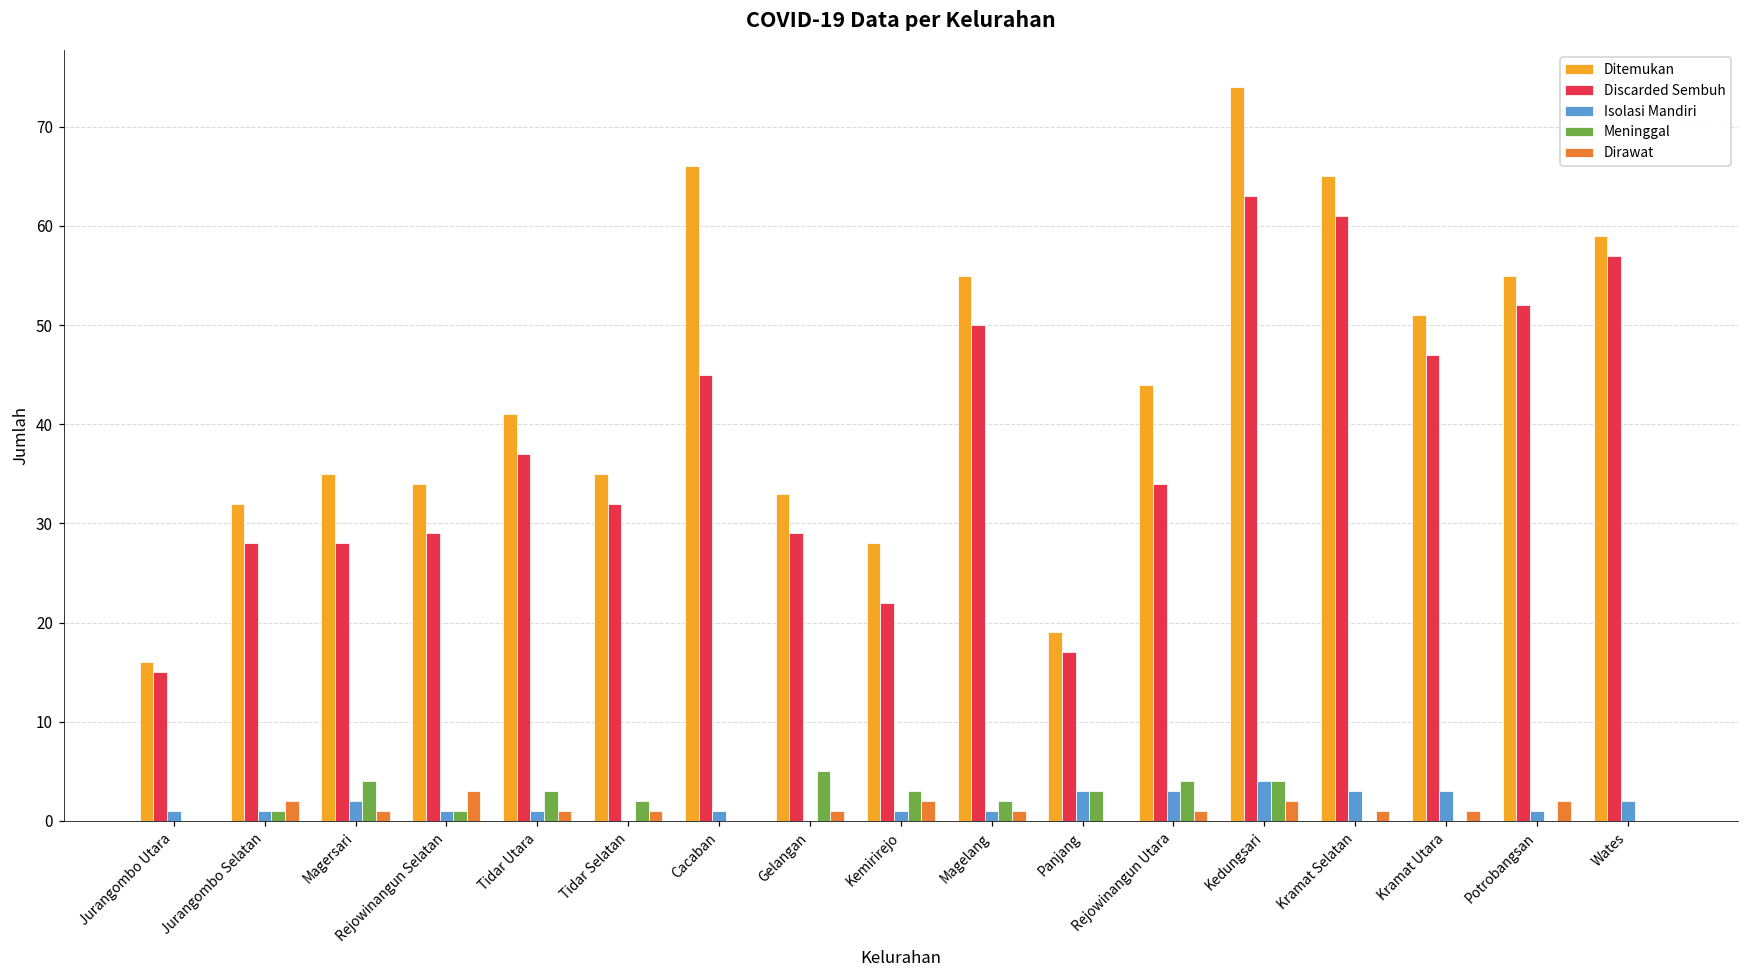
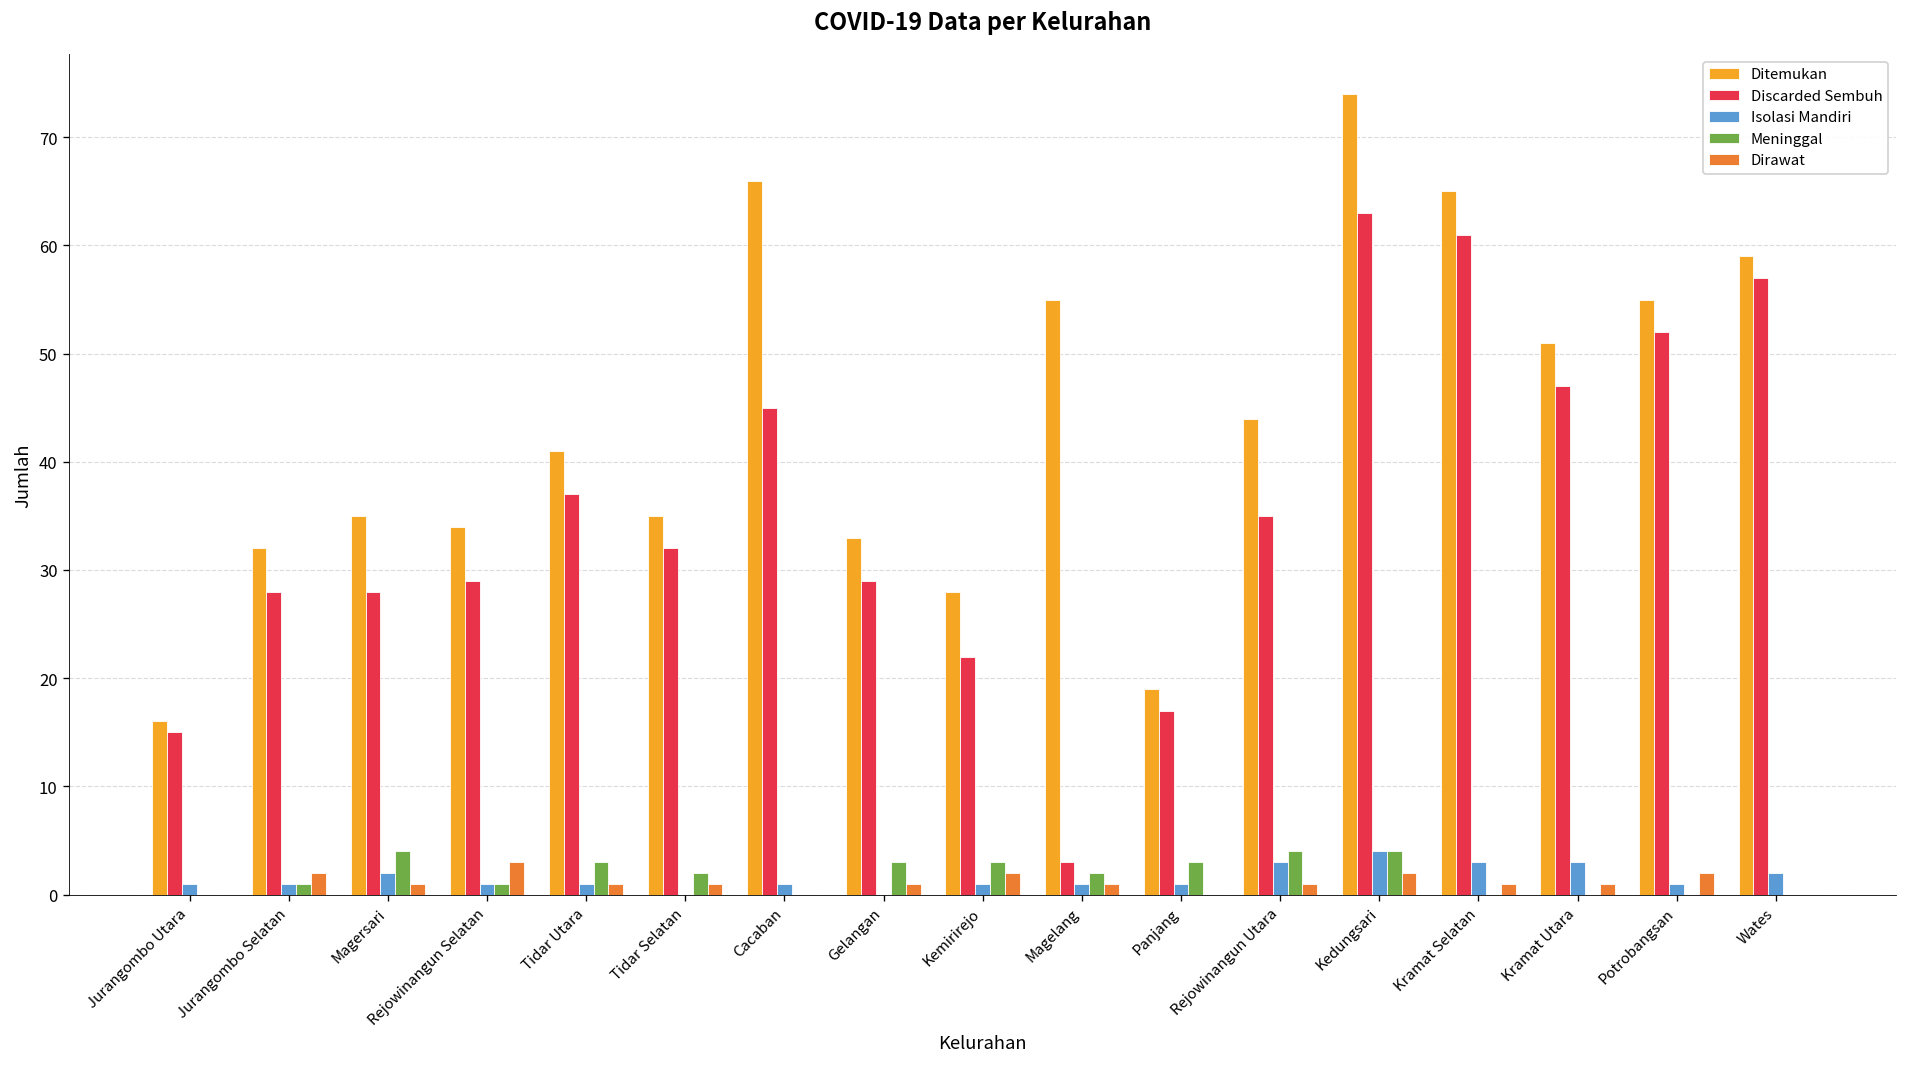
  {
    "Discarded Sembuh": {
      "Jurangombo Utara": 15,
      "Jurangombo Selatan": 28,
      "Magersari": 28,
      "Rejowinangun Selatan": 29,
      "Tidar Utara": 37,
      "Tidar Selatan": 32,
      "Cacaban": 45,
      "Gelangan": 29,
      "Kemirirejo": 22,
-     "Magelang": 50,
+     "Magelang": 3,
      "Panjang": 17,
-     "Rejowinangun Utara": 34,
+     "Rejowinangun Utara": 35,
      "Kedungsari": 63,
      "Kramat Selatan": 61,
      "Kramat Utara": 47,
      "Potrobangsan": 52,
      "Wates": 57
    },
    "Isolasi Mandiri": {
      "Jurangombo Utara": 1,
      "Jurangombo Selatan": 1,
      "Magersari": 2,
      "Rejowinangun Selatan": 1,
      "Tidar Utara": 1,
      "Tidar Selatan": 0,
      "Cacaban": 1,
      "Gelangan": 0,
      "Kemirirejo": 1,
      "Magelang": 1,
-     "Panjang": 3,
+     "Panjang": 1,
      "Rejowinangun Utara": 3,
      "Kedungsari": 4,
      "Kramat Selatan": 3,
      "Kramat Utara": 3,
      "Potrobangsan": 1,
      "Wates": 2
    },
    "Meninggal": {
      "Jurangombo Utara": 0,
      "Jurangombo Selatan": 1,
      "Magersari": 4,
      "Rejowinangun Selatan": 1,
      "Tidar Utara": 3,
      "Tidar Selatan": 2,
      "Cacaban": 0,
-     "Gelangan": 5,
+     "Gelangan": 3,
      "Kemirirejo": 3,
      "Magelang": 2,
      "Panjang": 3,
      "Rejowinangun Utara": 4,
      "Kedungsari": 4,
      "Kramat Selatan": 0,
      "Kramat Utara": 0,
      "Potrobangsan": 0,
      "Wates": 0
    }
  }
